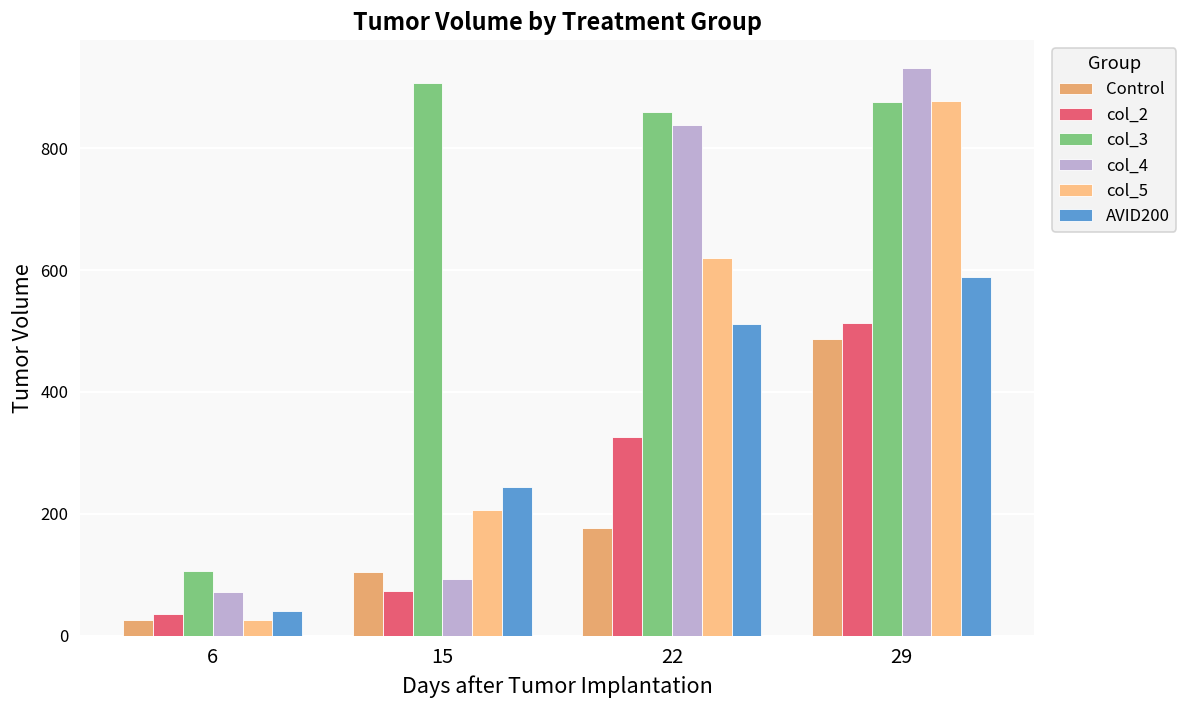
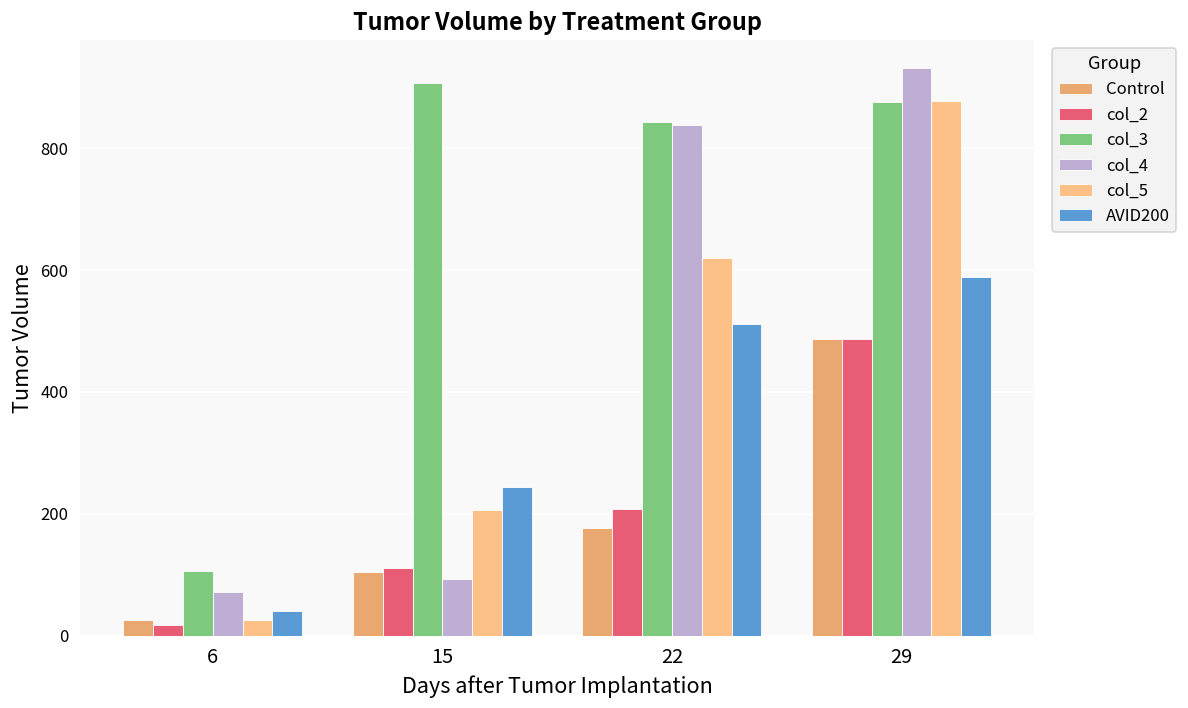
  {
    "col_2": {
-     "6": 40,
-     "15": 70,
-     "22": 330,
-     "29": 510
+     "6": 20,
+     "15": 110,
+     "22": 210,
+     "29": 490
    },
    "col_3": {
      "6": 110,
      "15": 910,
-     "22": 860,
+     "22": 840,
      "29": 880
    },
    "col_4": {
      "6": 70,
      "15": 90,
      "22": 840,
      "29": 930
    },
    "AVID200": {
      "6": 40,
      "15": 240,
      "22": 510,
      "29": 590
    }
  }
